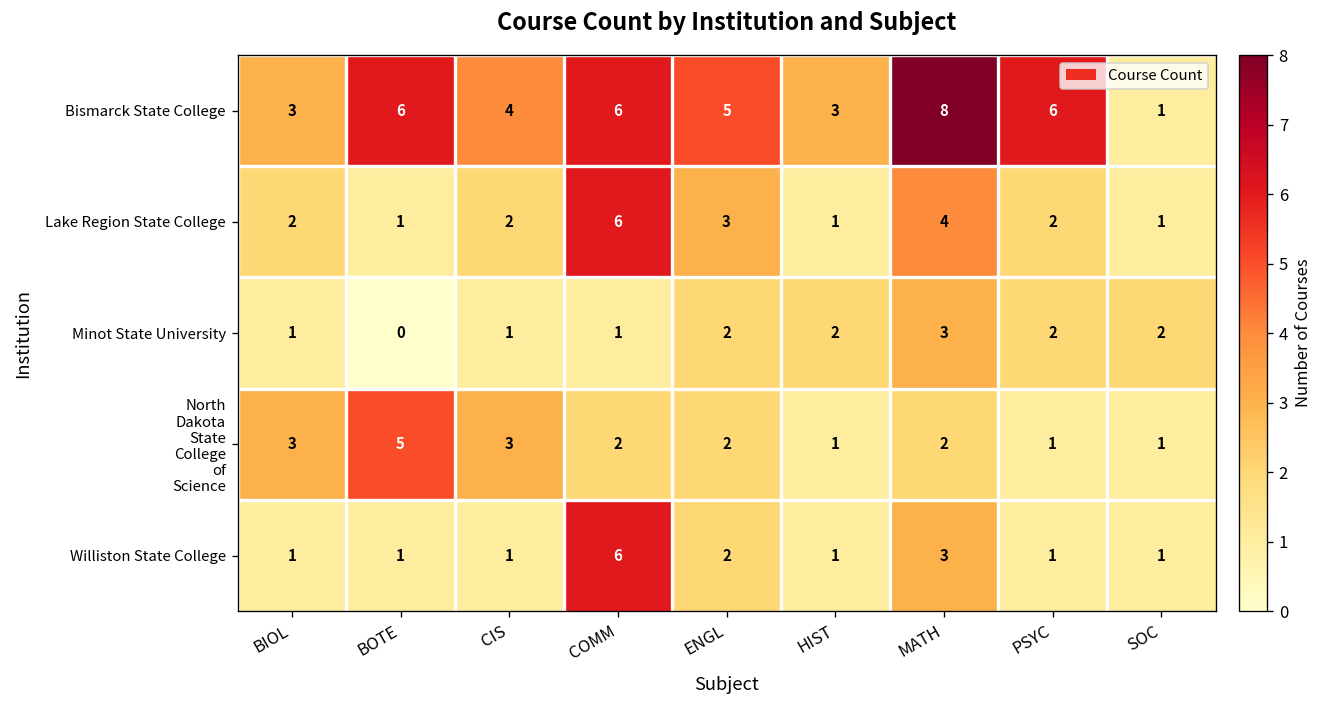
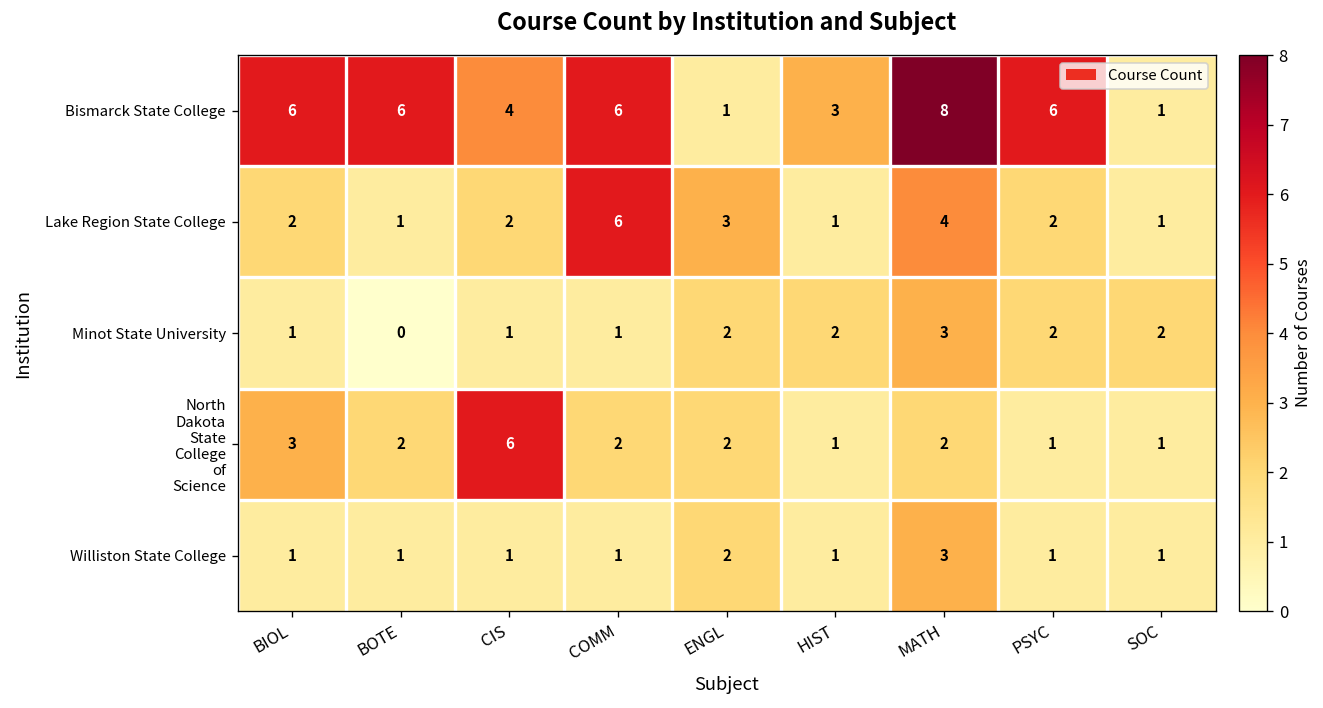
  {
    "Bismarck State College": {
-     "BIOL": 3,
+     "BIOL": 6,
      "BOTE": 6,
      "CIS": 4,
      "COMM": 6,
-     "ENGL": 5,
+     "ENGL": 1,
      "HIST": 3,
      "MATH": 8,
      "PSYC": 6,
      "SOC": 1
    },
    "Lake Region State College": {
      "BIOL": 2,
      "BOTE": 1,
      "CIS": 2,
      "COMM": 6,
      "ENGL": 3,
      "HIST": 1,
      "MATH": 4,
      "PSYC": 2,
      "SOC": 1
    },
    "Minot State University": {
      "BIOL": 1,
      "BOTE": 0,
      "CIS": 1,
      "COMM": 1,
      "ENGL": 2,
      "HIST": 2,
      "MATH": 3,
      "PSYC": 2,
      "SOC": 2
    },
    "North Dakota State College of Science": {
      "BIOL": 3,
-     "BOTE": 5,
-     "CIS": 3,
+     "BOTE": 2,
+     "CIS": 6,
      "COMM": 2,
      "ENGL": 2,
      "HIST": 1,
      "MATH": 2,
      "PSYC": 1,
      "SOC": 1
    },
    "Williston State College": {
      "BIOL": 1,
      "BOTE": 1,
      "CIS": 1,
-     "COMM": 6,
+     "COMM": 1,
      "ENGL": 2,
      "HIST": 1,
      "MATH": 3,
      "PSYC": 1,
      "SOC": 1
    }
  }
